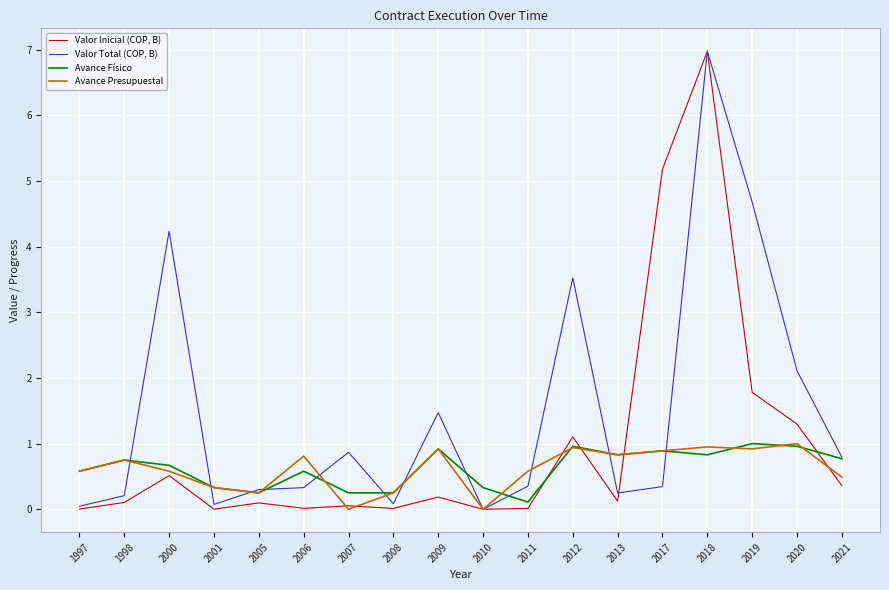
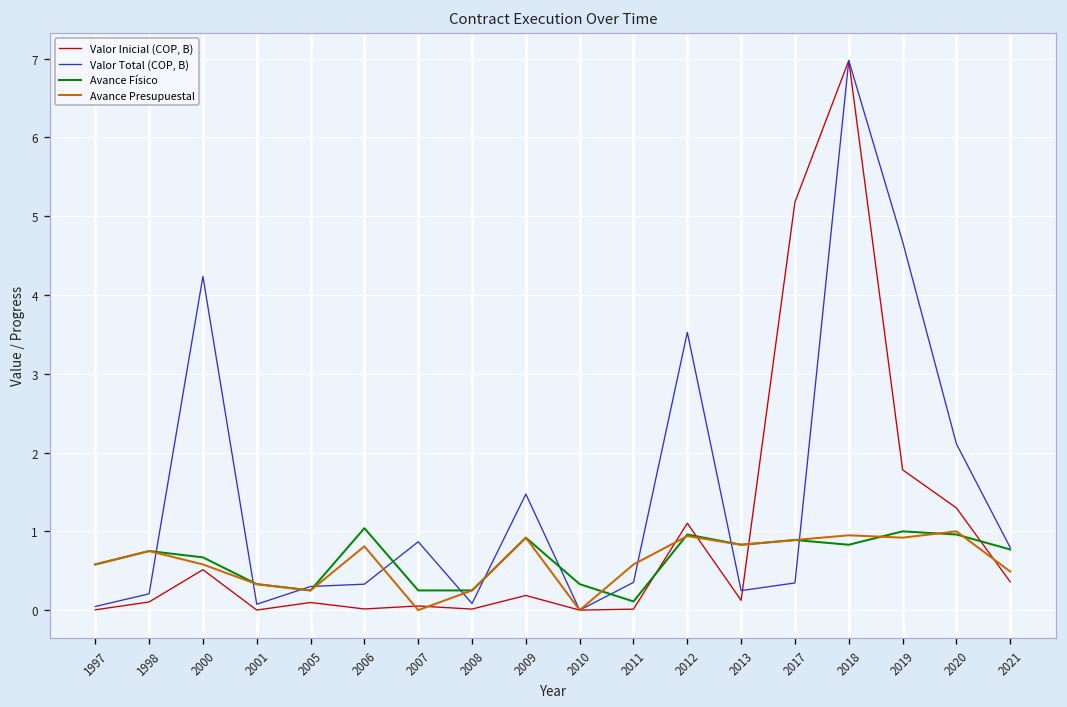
  {
    "Valor Inicial (COP, B)": {
      "1997": 0.0,
      "1998": 0.1,
      "2000": 0.5,
      "2001": 0.0,
      "2005": 0.1,
      "2006": 0.0,
      "2007": 0.1,
      "2008": 0.0,
      "2009": 0.2,
      "2011": 0.0,
      "2012": 1.1,
      "2013": 0.1,
      "2017": 5.2,
      "2019": 1.8,
      "2020": 1.3,
      "2021": 0.4
    },
    "Valor Total (COP, B)": {
      "1997": 0.0,
      "1998": 0.2,
      "2000": 4.2,
      "2001": 0.1,
      "2005": 0.3,
      "2006": 0.3,
      "2007": 0.9,
      "2008": 0.1,
      "2009": 1.5,
      "2011": 0.4,
      "2012": 3.5,
      "2013": 0.2,
      "2017": 0.3,
      "2019": 4.7,
      "2020": 2.1
    },
    "Avance Físico": {
      "2000": 0.7,
-     "2006": 0.6,
+     "2006": 1.0,
      "2007": 0.3,
      "2010": 0.3,
      "2011": 0.1,
      "2018": 0.8,
      "2019": 1.0,
      "2020": 1.0
    },
    "Avance Presupuestal": {
      "2000": 0.6,
      "2006": 0.8,
      "2007": 0.0,
      "2011": 0.6,
      "2018": 1.0,
      "2019": 0.9,
      "2020": 1.0,
      "2021": 0.5
    }
  }
